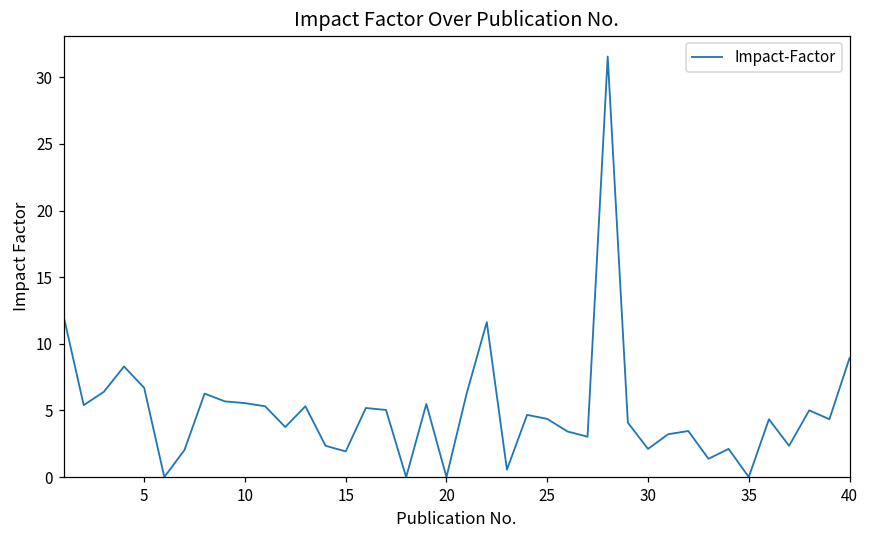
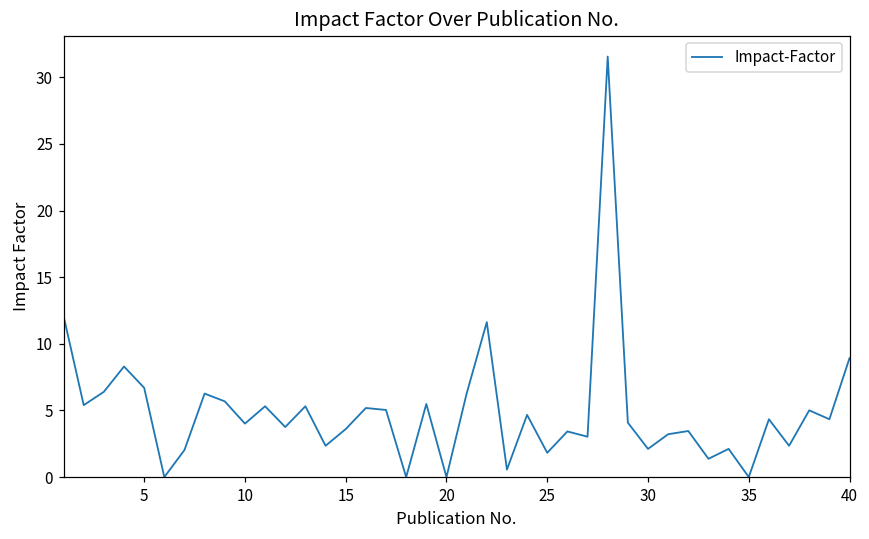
  {
    "5": 6.7,
-   "10": 5.6,
-   "15": 1.9,
+   "10": 4.0,
+   "15": 3.6,
    "20": 0.0,
-   "25": 4.4,
+   "25": 1.8,
    "30": 2.1,
    "35": 0.0,
    "40": 8.9
  }
